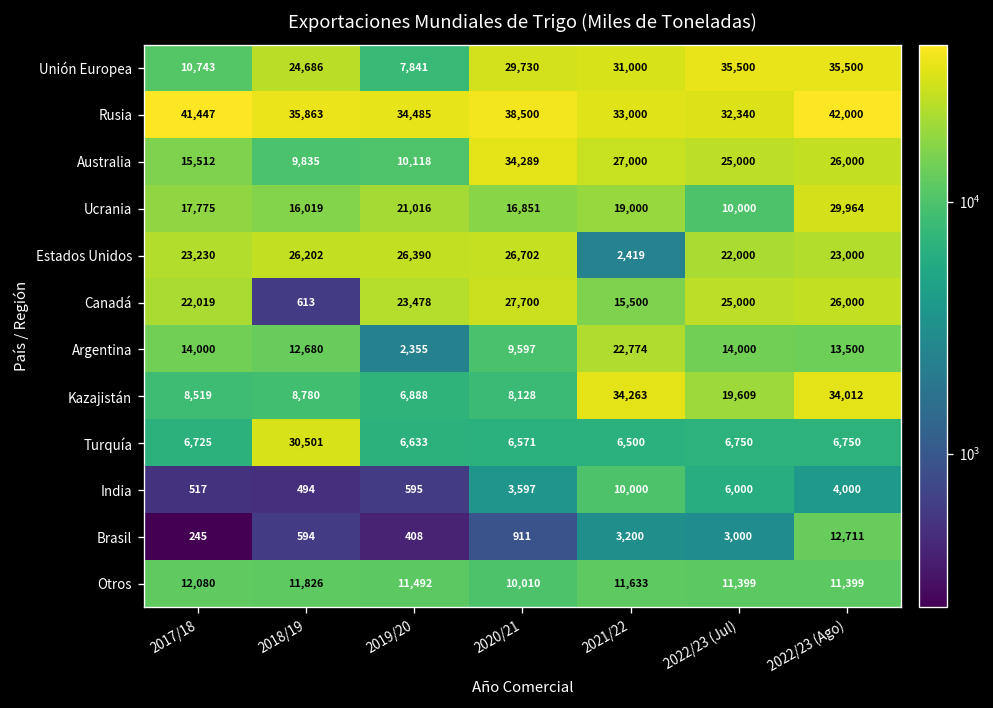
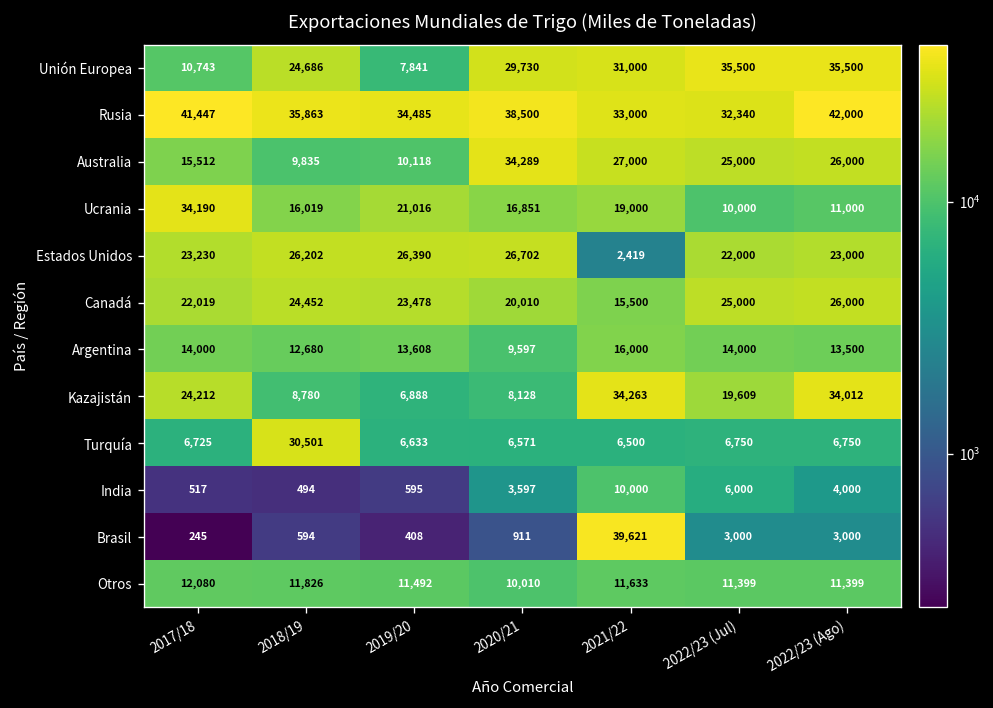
  {
    "Unión Europea": {
      "2017/18": "10,743",
      "2018/19": "24,686",
      "2019/20": "7,841",
      "2020/21": "29,730",
      "2021/22": "31,000",
      "2022/23 (Jul)": "35,500",
      "2022/23 (Ago)": "35,500"
    },
    "Rusia": {
      "2017/18": "41,447",
      "2018/19": "35,863",
      "2019/20": "34,485",
      "2020/21": "38,500",
      "2021/22": "33,000",
      "2022/23 (Jul)": "32,340",
      "2022/23 (Ago)": "42,000"
    },
    "Australia": {
      "2017/18": "15,512",
      "2018/19": "9,835",
      "2019/20": "10,118",
      "2020/21": "34,289",
      "2021/22": "27,000",
      "2022/23 (Jul)": "25,000",
      "2022/23 (Ago)": "26,000"
    },
    "Ucrania": {
-     "2017/18": "17,775",
+     "2017/18": "34,190",
      "2018/19": "16,019",
      "2019/20": "21,016",
      "2020/21": "16,851",
      "2021/22": "19,000",
      "2022/23 (Jul)": "10,000",
-     "2022/23 (Ago)": "29,964"
+     "2022/23 (Ago)": "11,000"
    },
    "Estados Unidos": {
      "2017/18": "23,230",
      "2018/19": "26,202",
      "2019/20": "26,390",
      "2020/21": "26,702",
      "2021/22": "2,419",
      "2022/23 (Jul)": "22,000",
      "2022/23 (Ago)": "23,000"
    },
    "Canadá": {
      "2017/18": "22,019",
-     "2018/19": "613",
+     "2018/19": "24,452",
      "2019/20": "23,478",
-     "2020/21": "27,700",
+     "2020/21": "20,010",
      "2021/22": "15,500",
      "2022/23 (Jul)": "25,000",
      "2022/23 (Ago)": "26,000"
    },
    "Argentina": {
      "2017/18": "14,000",
      "2018/19": "12,680",
-     "2019/20": "2,355",
+     "2019/20": "13,608",
      "2020/21": "9,597",
-     "2021/22": "22,774",
+     "2021/22": "16,000",
      "2022/23 (Jul)": "14,000",
      "2022/23 (Ago)": "13,500"
    },
    "Kazajistán": {
-     "2017/18": "8,519",
+     "2017/18": "24,212",
      "2018/19": "8,780",
      "2019/20": "6,888",
      "2020/21": "8,128",
      "2021/22": "34,263",
      "2022/23 (Jul)": "19,609",
      "2022/23 (Ago)": "34,012"
    },
    "Turquía": {
      "2017/18": "6,725",
      "2018/19": "30,501",
      "2019/20": "6,633",
      "2020/21": "6,571",
      "2021/22": "6,500",
      "2022/23 (Jul)": "6,750",
      "2022/23 (Ago)": "6,750"
    },
    "India": {
      "2017/18": "517",
      "2018/19": "494",
      "2019/20": "595",
      "2020/21": "3,597",
      "2021/22": "10,000",
      "2022/23 (Jul)": "6,000",
      "2022/23 (Ago)": "4,000"
    },
    "Brasil": {
      "2017/18": "245",
      "2018/19": "594",
      "2019/20": "408",
      "2020/21": "911",
-     "2021/22": "3,200",
+     "2021/22": "39,621",
      "2022/23 (Jul)": "3,000",
-     "2022/23 (Ago)": "12,711"
+     "2022/23 (Ago)": "3,000"
    },
    "Otros": {
      "2017/18": "12,080",
      "2018/19": "11,826",
      "2019/20": "11,492",
      "2020/21": "10,010",
      "2021/22": "11,633",
      "2022/23 (Jul)": "11,399",
      "2022/23 (Ago)": "11,399"
    }
  }
